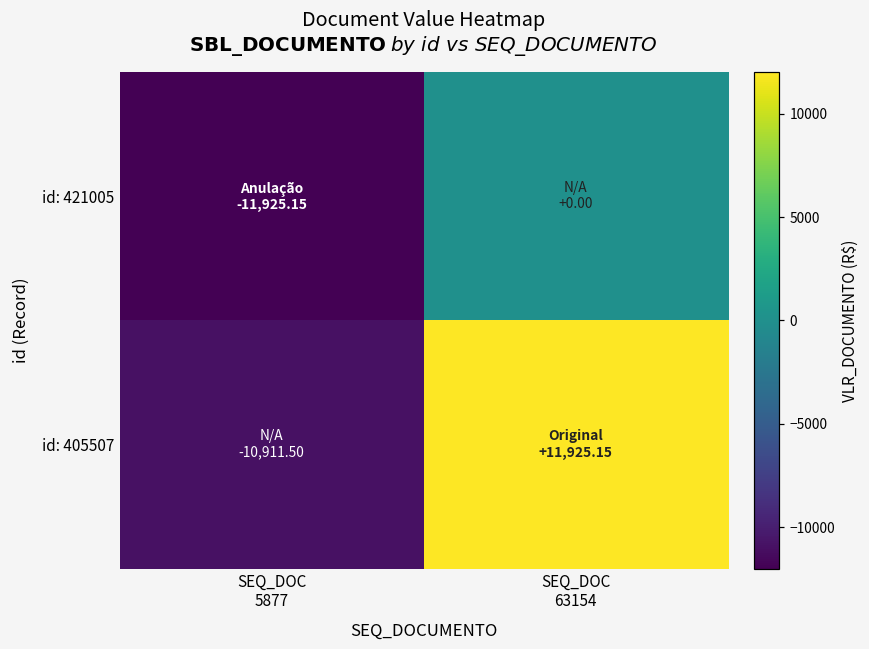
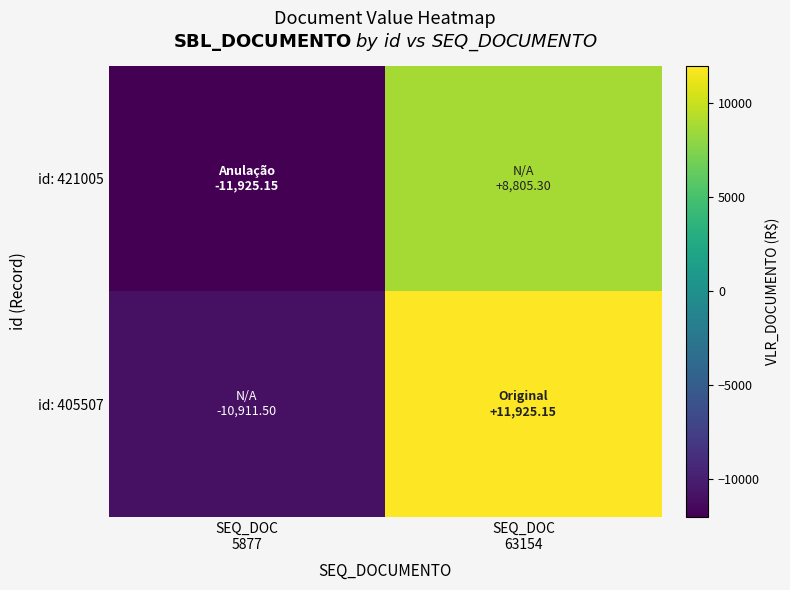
  {
    "id: 421005": {
      "SEQ_DOC 5877": "-11,925.15",
-     "SEQ_DOC 63154": "+0.00"
+     "SEQ_DOC 63154": "+8,805.30"
    },
    "id: 405507": {
      "SEQ_DOC 5877": "-10,911.50",
      "SEQ_DOC 63154": "+11,925.15"
    }
  }
